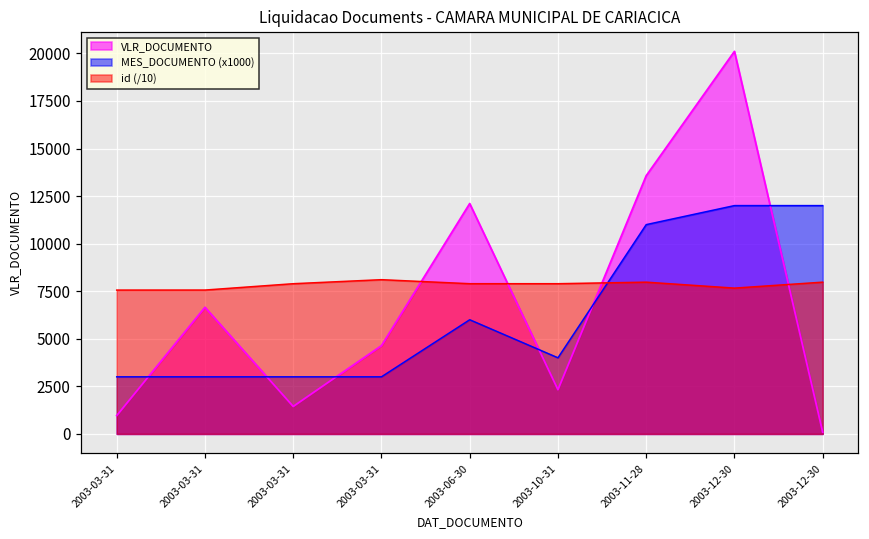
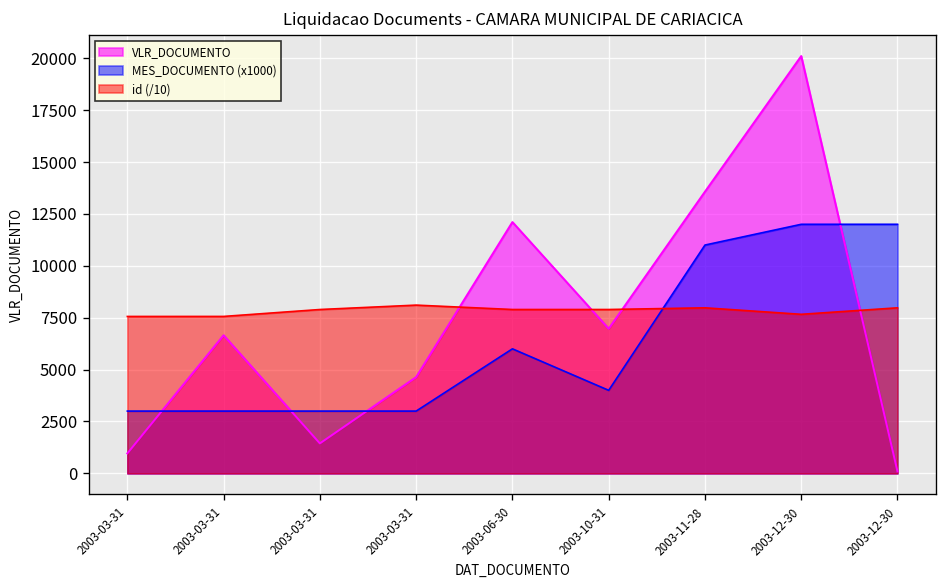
  {
    "VLR_DOCUMENTO": {
      "2003-06-30": 12100,
-     "2003-10-31": 2300,
+     "2003-10-31": 7000,
      "2003-11-28": 13600
    },
    "MES_DOCUMENTO (x1000)": {
      "2003-06-30": 6000,
      "2003-10-31": 4000,
      "2003-11-28": 11000
    },
    "id (/10)": {
      "2003-06-30": 7900,
      "2003-10-31": 7900,
      "2003-11-28": 8000
    }
  }
